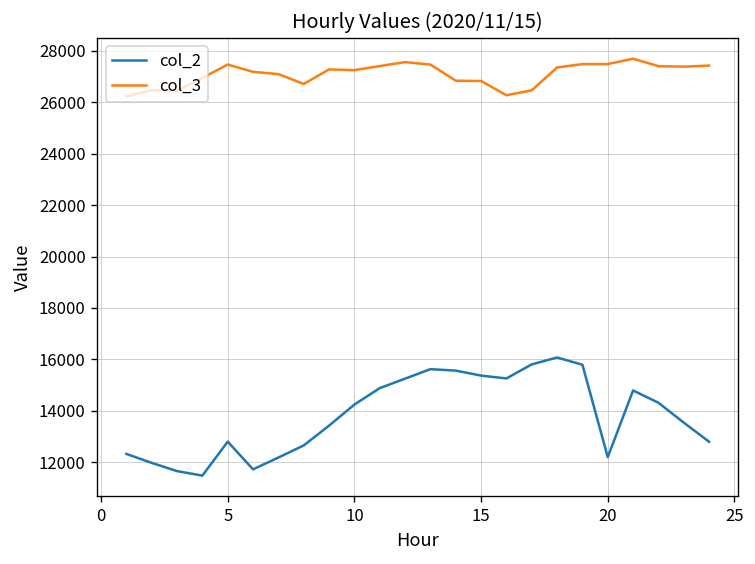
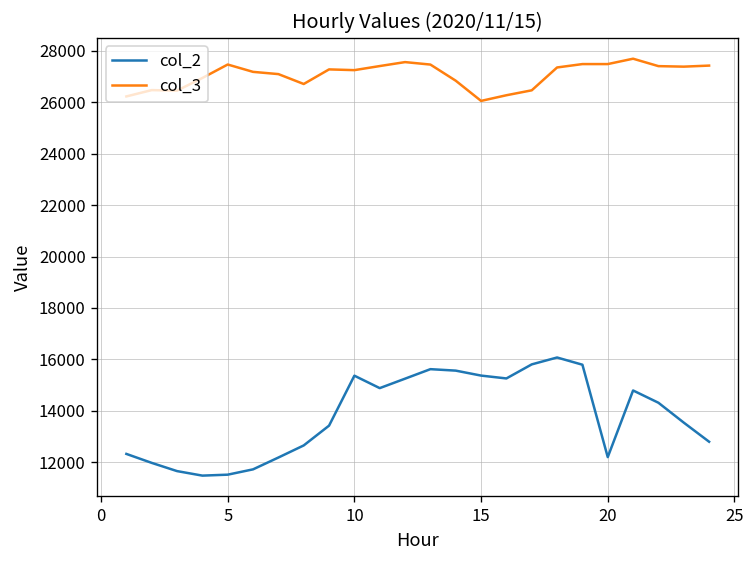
  {
    "col_2": {
-     "5": 12800,
-     "10": 14200,
+     "5": 11500,
+     "10": 15400,
      "15": 15400,
      "20": 12200
    },
    "col_3": {
      "5": 27500,
      "10": 27300,
-     "15": 26800,
+     "15": 26100,
      "20": 27500
    }
  }
